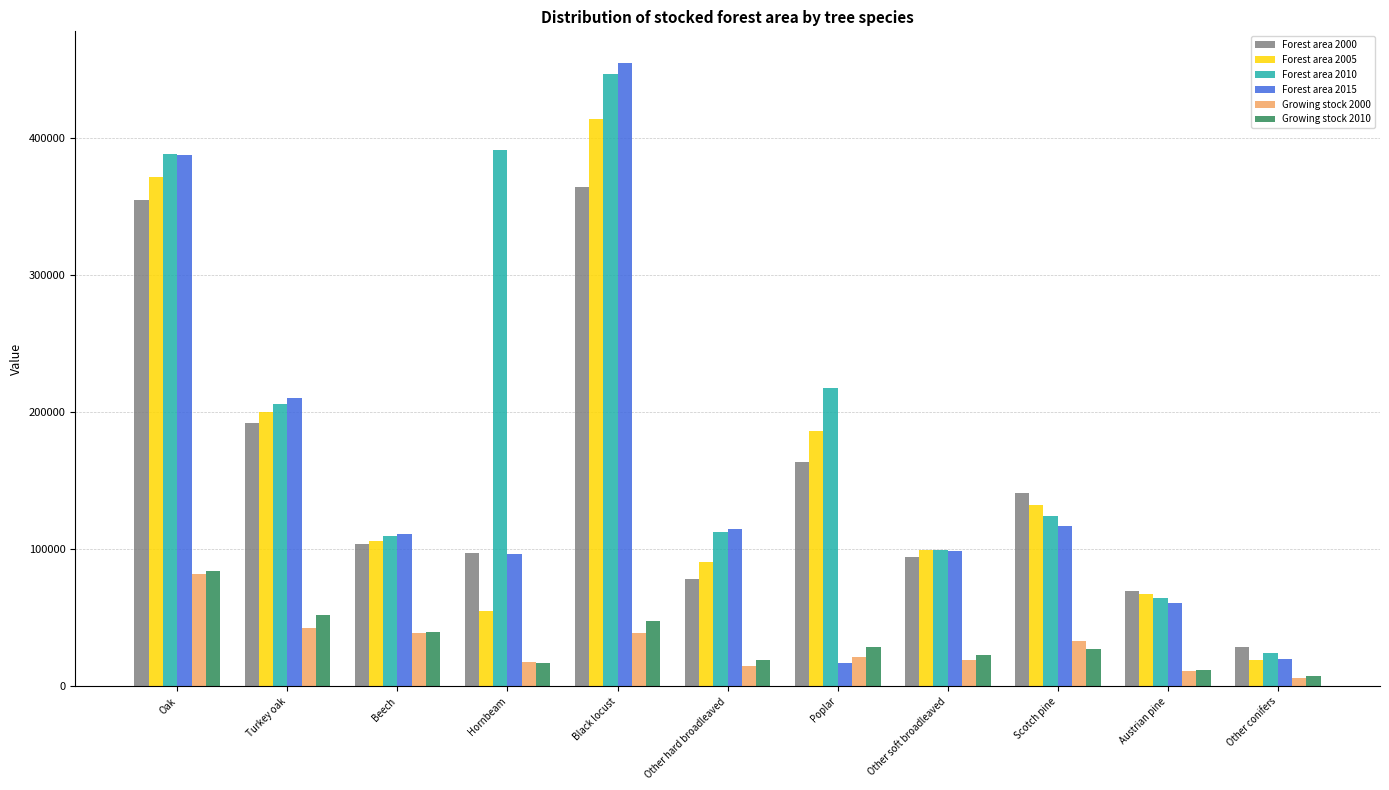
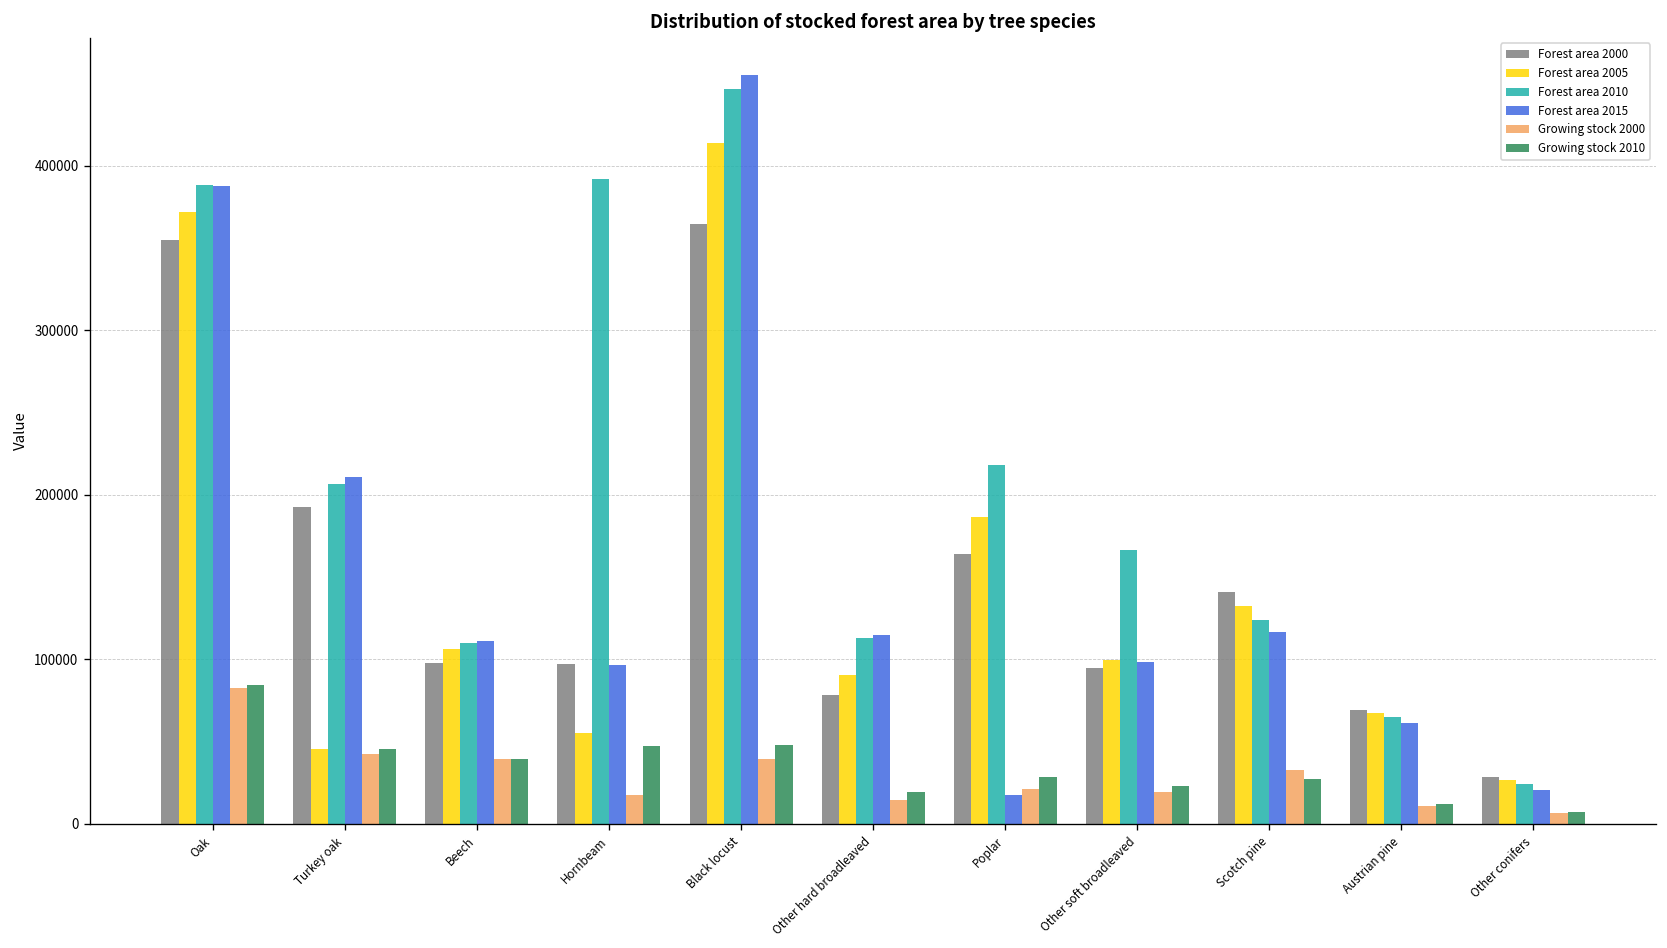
  {
    "Forest area 2000": {
      "Oak": 355000,
      "Turkey oak": 192000,
-     "Beech": 104000,
+     "Beech": 98000,
      "Hornbeam": 97000,
      "Black locust": 365000,
      "Other hard broadleaved": 78000,
      "Poplar": 164000,
      "Other soft broadleaved": 95000,
      "Scotch pine": 141000,
      "Austrian pine": 69000,
      "Other conifers": 29000
    },
    "Forest area 2005": {
      "Oak": 372000,
-     "Turkey oak": 200000,
+     "Turkey oak": 46000,
      "Beech": 106000,
      "Hornbeam": 55000,
      "Black locust": 414000,
      "Other hard broadleaved": 91000,
      "Poplar": 186000,
      "Other soft broadleaved": 100000,
      "Scotch pine": 133000,
      "Austrian pine": 67000,
-     "Other conifers": 19000
+     "Other conifers": 27000
    },
    "Forest area 2010": {
      "Oak": 388000,
      "Turkey oak": 206000,
      "Beech": 110000,
      "Hornbeam": 392000,
      "Black locust": 447000,
      "Other hard broadleaved": 113000,
      "Poplar": 218000,
-     "Other soft broadleaved": 100000,
+     "Other soft broadleaved": 166000,
      "Scotch pine": 124000,
      "Austrian pine": 65000,
      "Other conifers": 24000
    },
    "Forest area 2015": {
      "Oak": 388000,
      "Turkey oak": 211000,
      "Beech": 111000,
      "Hornbeam": 97000,
      "Black locust": 455000,
      "Other hard broadleaved": 115000,
      "Poplar": 17000,
      "Other soft broadleaved": 99000,
      "Scotch pine": 117000,
      "Austrian pine": 61000,
      "Other conifers": 20000
    },
    "Growing stock 2000": {
      "Oak": 82000,
      "Turkey oak": 43000,
      "Beech": 39000,
      "Hornbeam": 18000,
      "Black locust": 39000,
      "Other hard broadleaved": 15000,
      "Poplar": 21000,
      "Other soft broadleaved": 19000,
      "Scotch pine": 33000,
      "Austrian pine": 11000,
      "Other conifers": 6000
    },
    "Growing stock 2010": {
      "Oak": 84000,
-     "Turkey oak": 52000,
+     "Turkey oak": 45000,
      "Beech": 39000,
-     "Hornbeam": 17000,
+     "Hornbeam": 47000,
      "Black locust": 48000,
      "Other hard broadleaved": 19000,
      "Poplar": 28000,
      "Other soft broadleaved": 23000,
      "Scotch pine": 27000,
      "Austrian pine": 12000,
      "Other conifers": 7000
    }
  }
